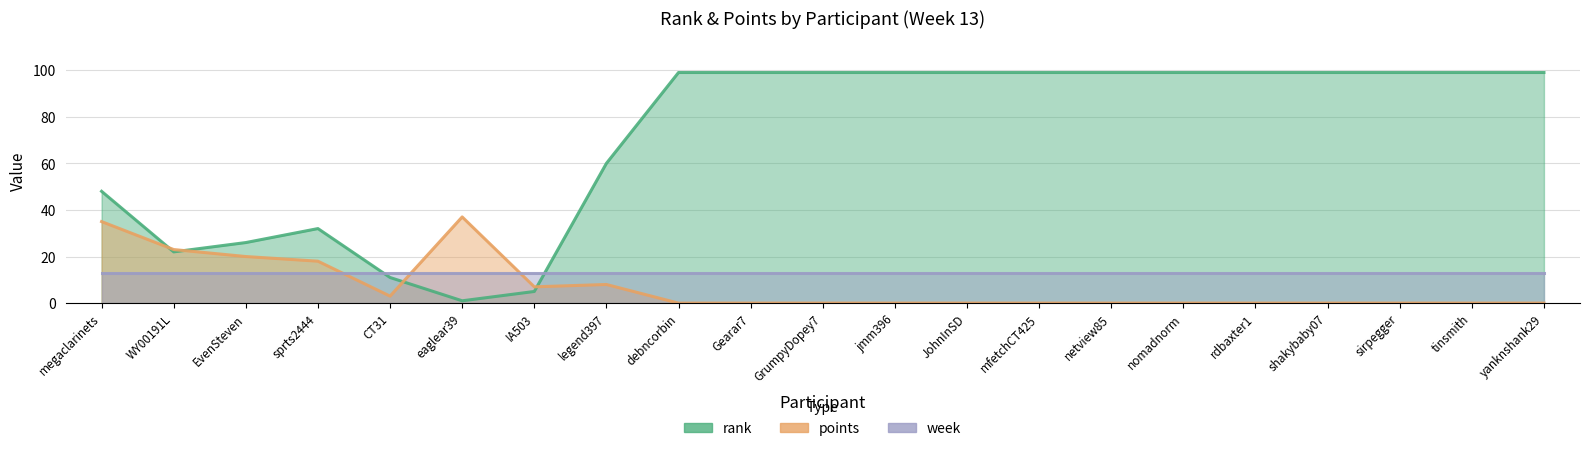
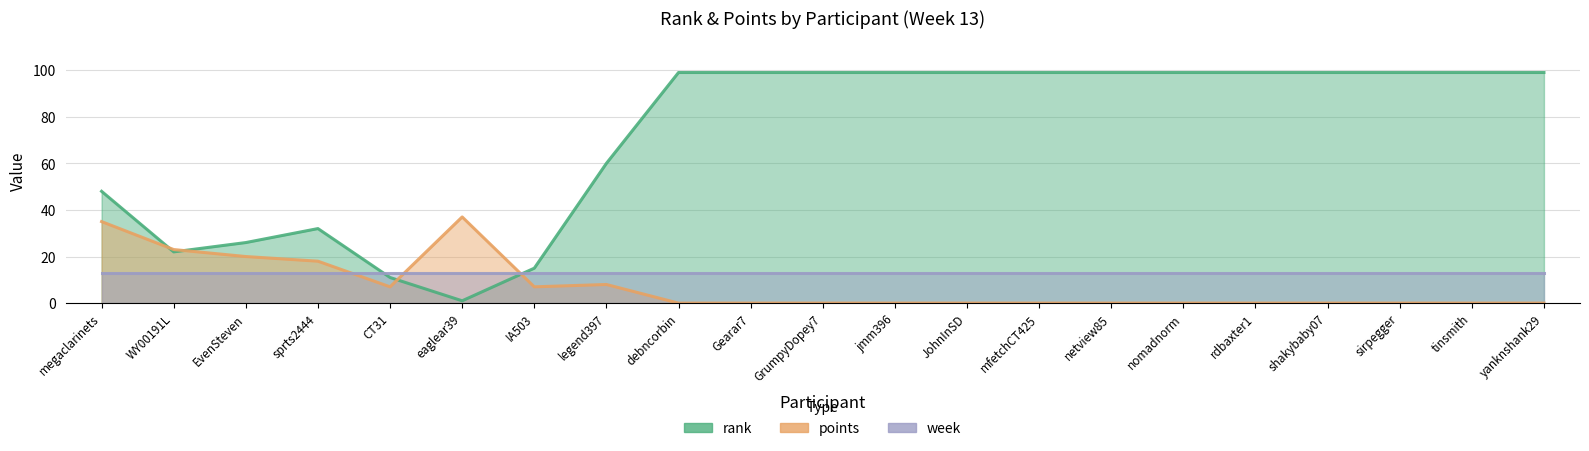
  {
    "rank": {
      "megaclarinets": 48,
      "EvenSteven": 26,
      "sprts2444": 32,
      "CT31": 11,
      "eaglear39": 1,
-     "IA503": 5,
+     "IA503": 15,
      "legend397": 60,
      "debncorbin": 99,
      "Gearar7": 99,
      "GrumpyDopey7": 99,
      "jmm396": 99,
      "JohnInSD": 99,
      "mfetchCT425": 99,
      "netview85": 99,
      "nomadnorm": 99,
      "rdbaxter1": 99,
      "shakybaby07": 99,
      "sirpegger": 99,
      "tinsmith": 99,
      "yanknshank29": 99
    },
    "points": {
      "megaclarinets": 35,
      "EvenSteven": 20,
      "sprts2444": 18,
-     "CT31": 3,
+     "CT31": 7,
      "eaglear39": 37,
      "IA503": 7,
      "legend397": 8,
      "debncorbin": 0,
      "Gearar7": 0,
      "GrumpyDopey7": 0,
      "jmm396": 0,
      "JohnInSD": 0,
      "mfetchCT425": 0,
      "netview85": 0,
      "nomadnorm": 0,
      "rdbaxter1": 0,
      "shakybaby07": 0,
      "sirpegger": 0,
      "tinsmith": 0,
      "yanknshank29": 0
    },
    "week": {
      "megaclarinets": 13,
      "WY00191L": 13,
      "EvenSteven": 13,
      "sprts2444": 13,
      "CT31": 13,
      "eaglear39": 13,
      "IA503": 13,
      "legend397": 13,
      "debncorbin": 13,
      "Gearar7": 13,
      "GrumpyDopey7": 13,
      "jmm396": 13,
      "JohnInSD": 13,
      "mfetchCT425": 13,
      "netview85": 13,
      "nomadnorm": 13,
      "rdbaxter1": 13,
      "shakybaby07": 13,
      "sirpegger": 13,
      "tinsmith": 13,
      "yanknshank29": 13
    }
  }
